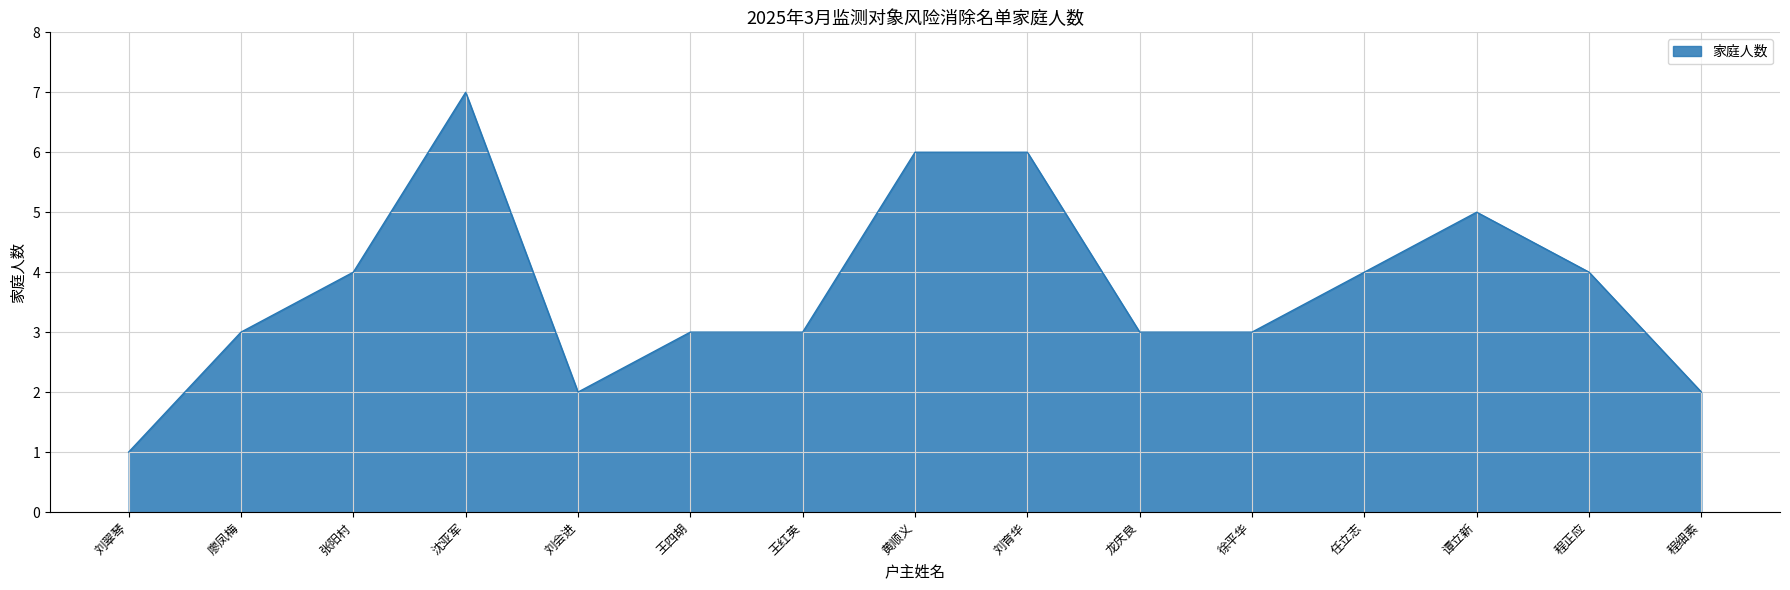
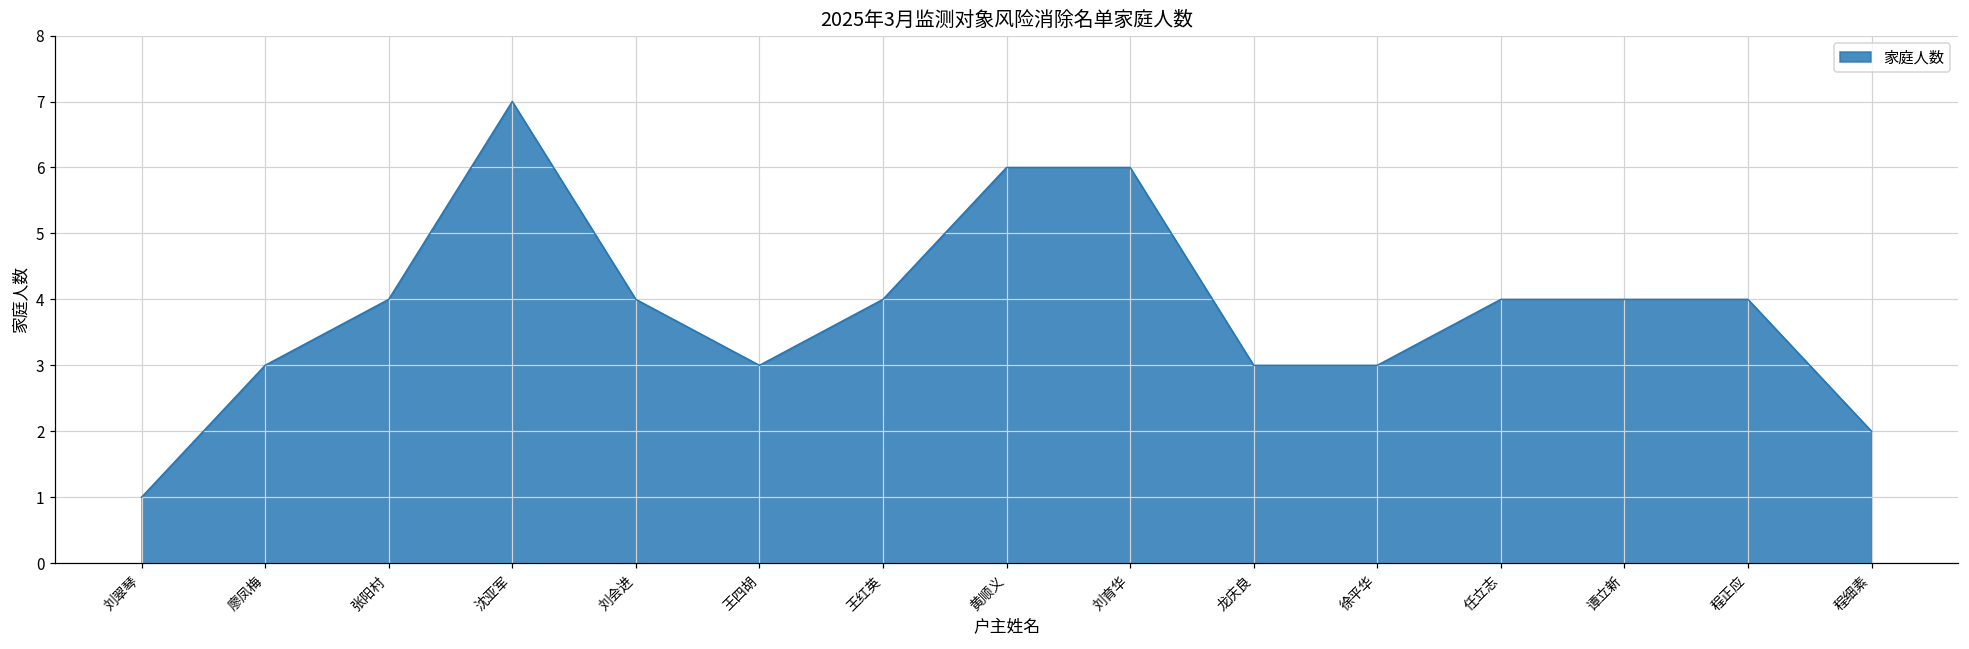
  {
    "刘翠琴": 1,
    "廖凤梅": 3,
    "张阳村": 4,
    "沈亚军": 7,
-   "刘会进": 2,
+   "刘会进": 4,
    "王四胡": 3,
-   "王红英": 3,
+   "王红英": 4,
    "黄顺义": 6,
    "刘育华": 6,
    "龙庆良": 3,
    "徐平华": 3,
    "任立志": 4,
-   "谭立新": 5,
+   "谭立新": 4,
    "程正应": 4,
    "程细素": 2
  }
